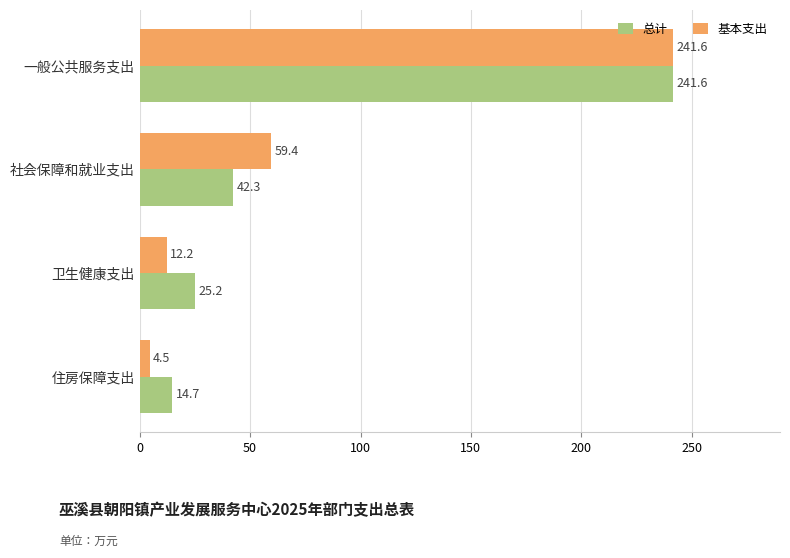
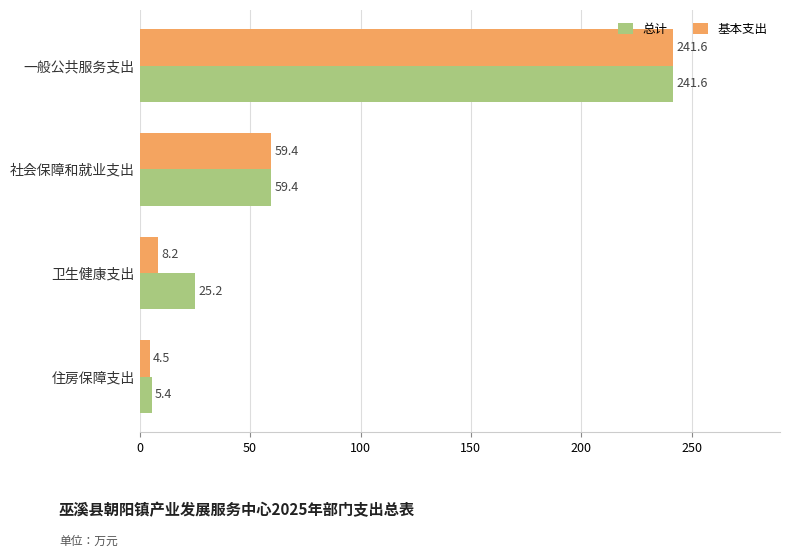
  {
    "总计": {
      "一般公共服务支出": 241.6,
-     "社会保障和就业支出": 42.3,
+     "社会保障和就业支出": 59.4,
      "卫生健康支出": 25.2,
-     "住房保障支出": 14.7
+     "住房保障支出": 5.4
    },
    "基本支出": {
      "一般公共服务支出": 241.6,
      "社会保障和就业支出": 59.4,
-     "卫生健康支出": 12.2,
+     "卫生健康支出": 8.2,
      "住房保障支出": 4.5
    }
  }
